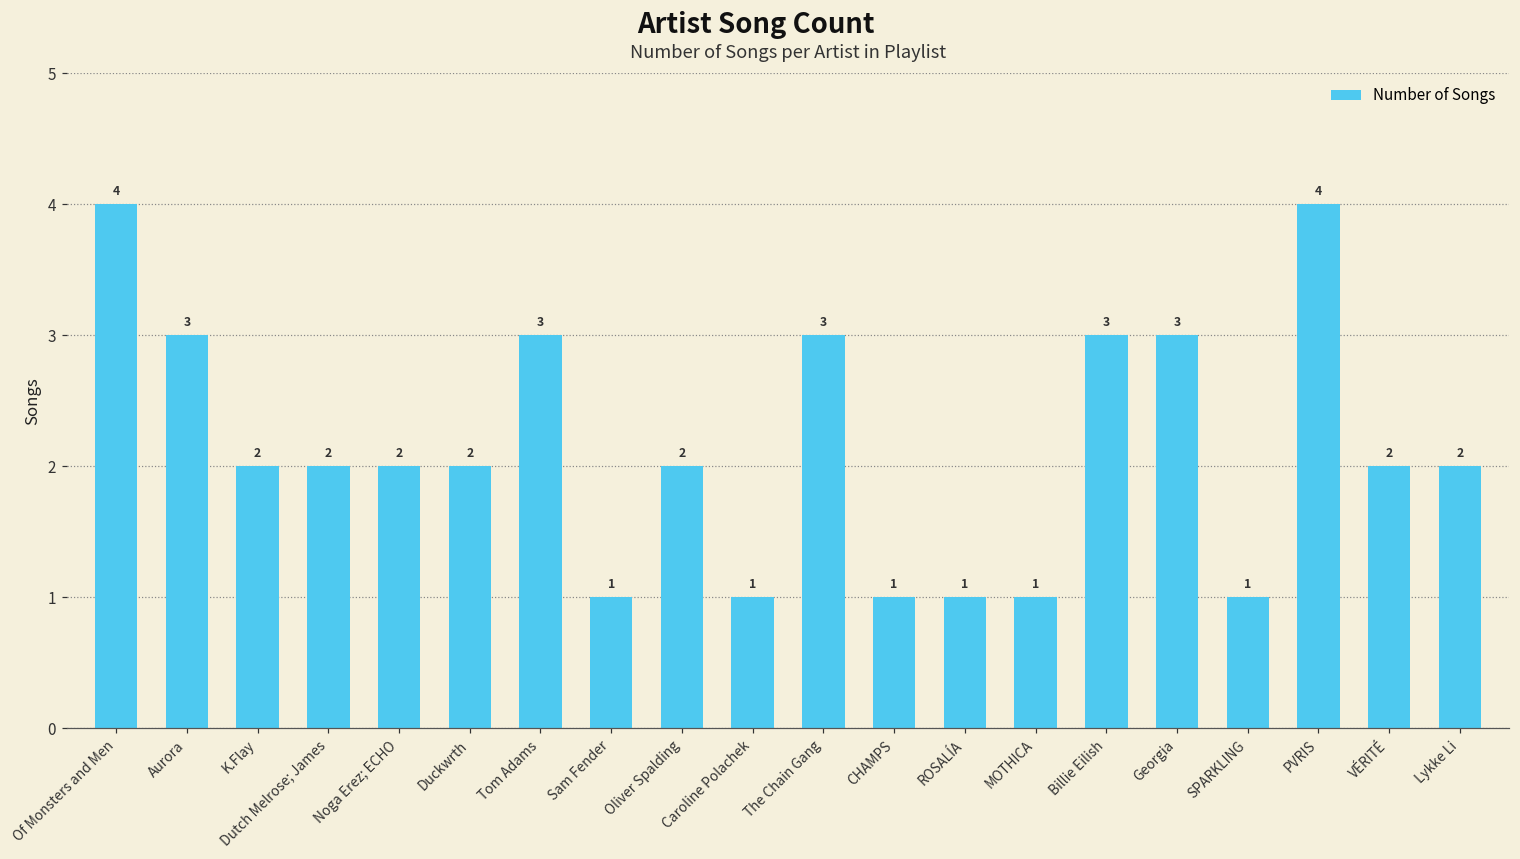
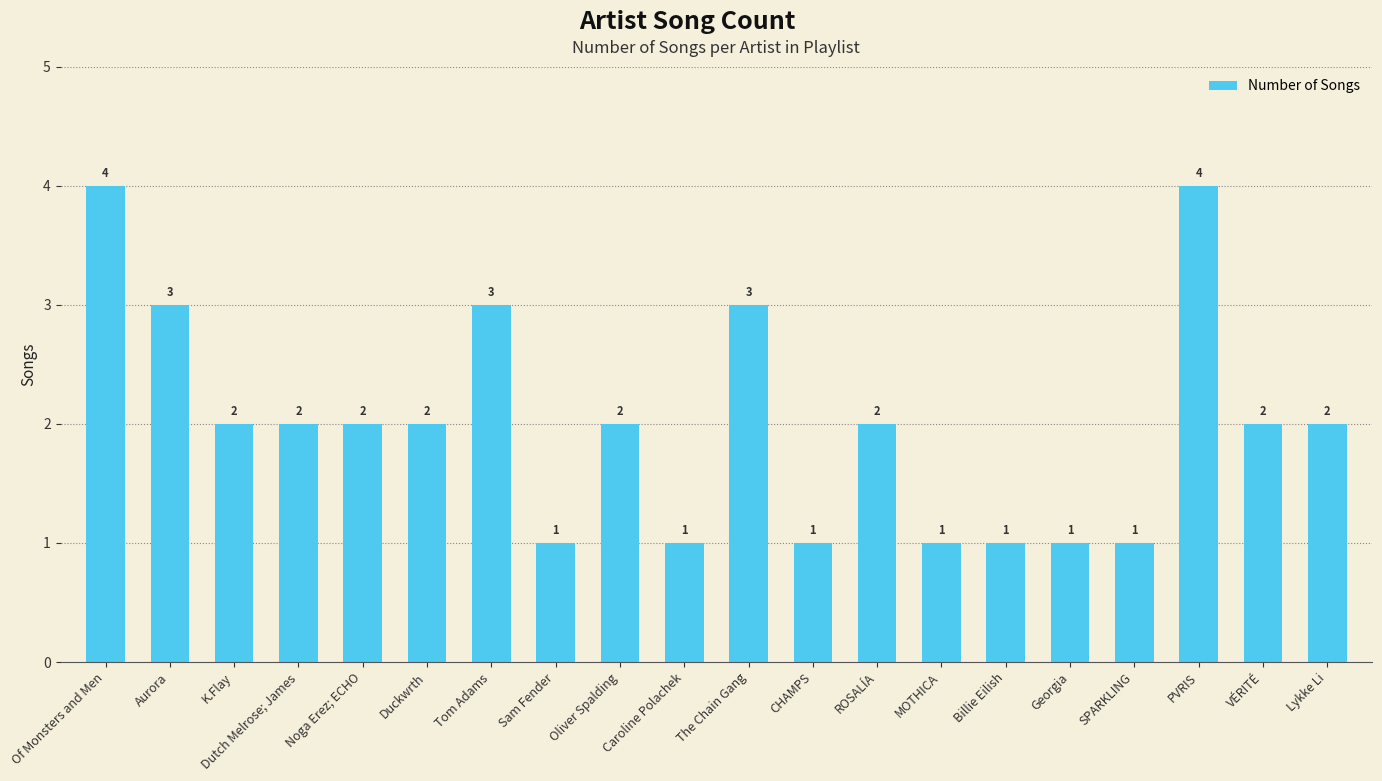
  {
    "Of Monsters and Men": 4,
    "Aurora": 3,
    "K.Flay": 2,
    "Dutch Melrose; James": 2,
    "Noga Erez; ECHO": 2,
    "Duckwrth": 2,
    "Tom Adams": 3,
    "Sam Fender": 1,
    "Oliver Spalding": 2,
    "Caroline Polachek": 1,
    "The Chain Gang": 3,
    "CHAMPS": 1,
-   "ROSALÍA": 1,
+   "ROSALÍA": 2,
    "MOTHICA": 1,
-   "Billie Eilish": 3,
-   "Georgia": 3,
+   "Billie Eilish": 1,
+   "Georgia": 1,
    "SPARKLING": 1,
    "PVRIS": 4,
    "VÉRITÉ": 2,
    "Lykke Li": 2
  }
